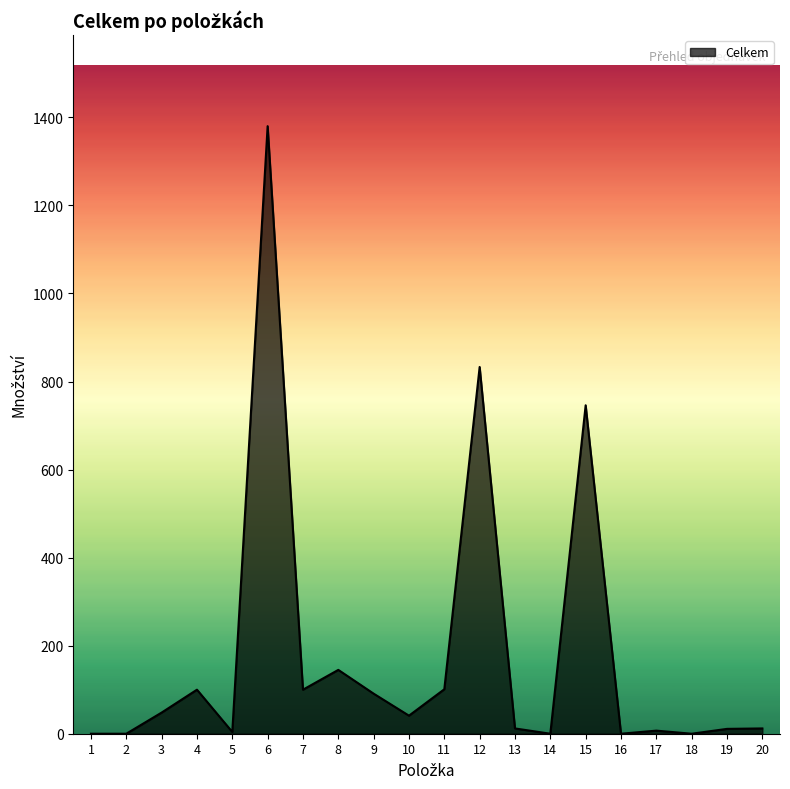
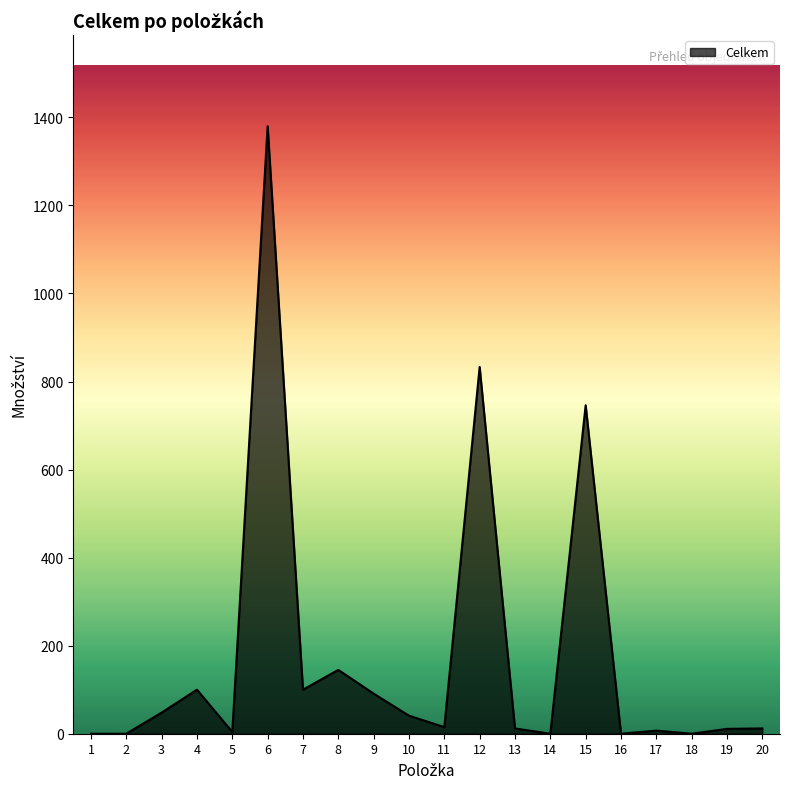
  {
    "1": 0,
    "2": 0,
    "3": 50,
    "4": 100,
    "5": 0,
    "6": 1380,
    "7": 100,
    "8": 150,
    "9": 90,
    "10": 40,
-   "11": 100,
+   "11": 20,
    "12": 830,
    "13": 10,
    "14": 0,
    "15": 750,
    "16": 0,
    "17": 10,
    "18": 0,
    "19": 10,
    "20": 10
  }
